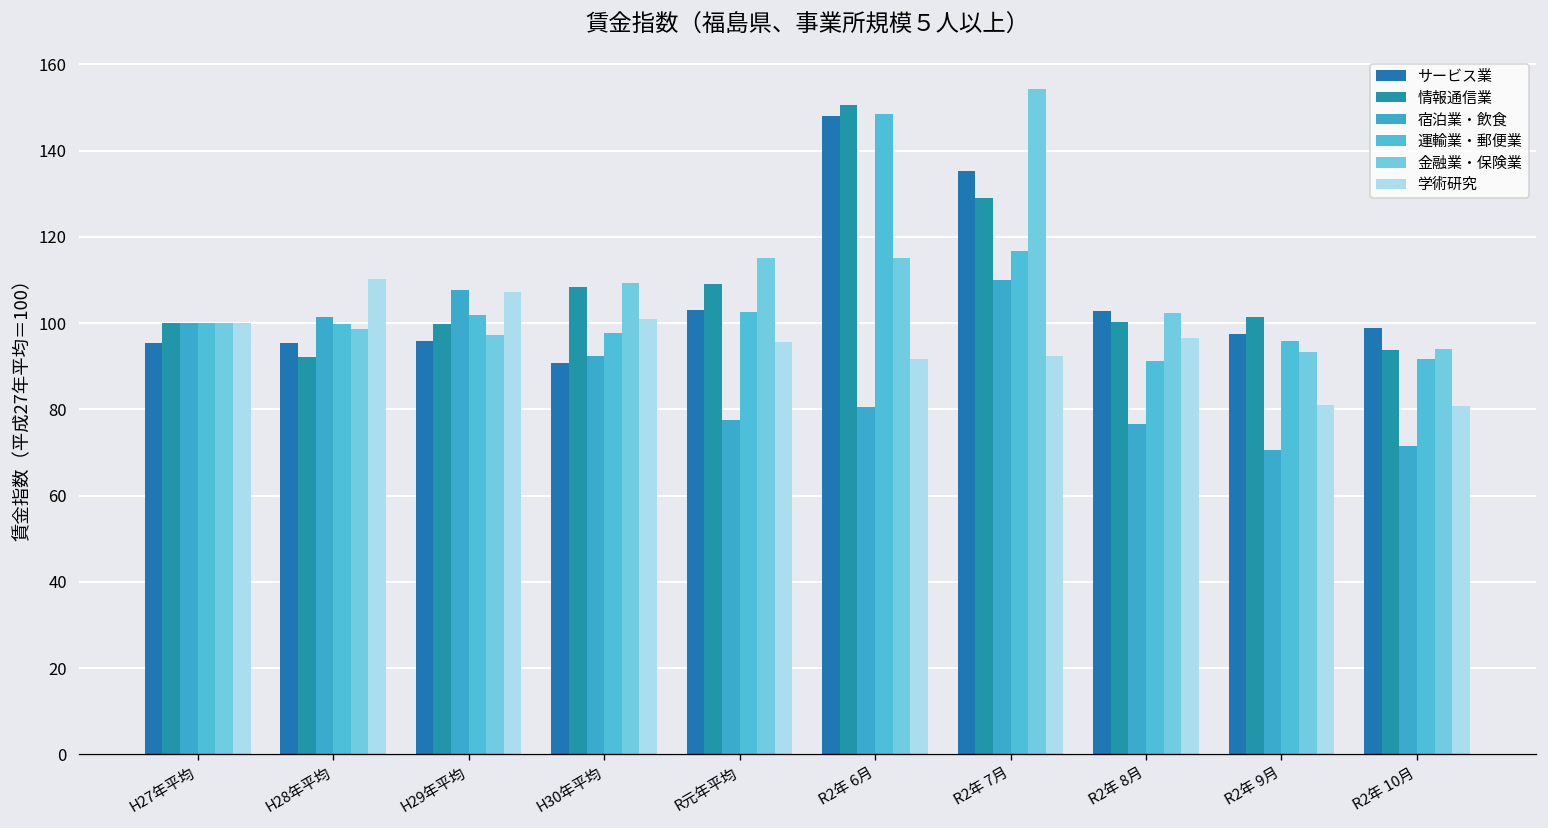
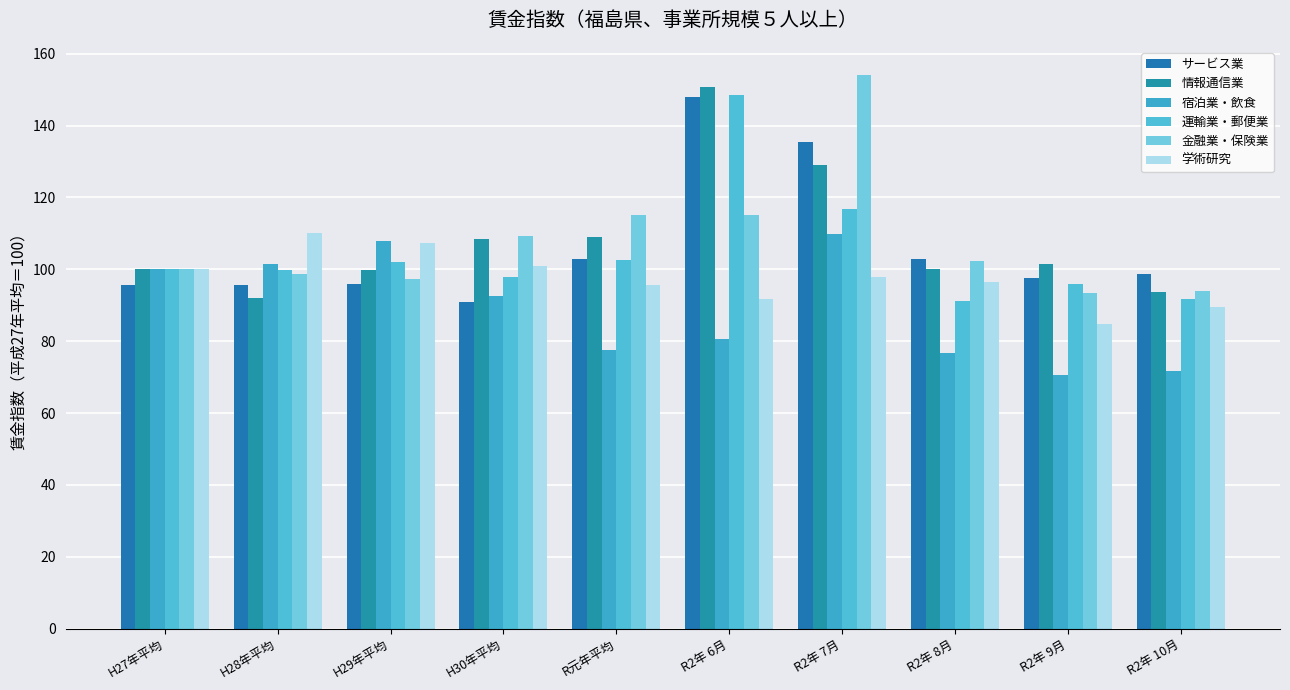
  {
    "学術研究": {
      "H27年平均": 100,
      "H28年平均": 110,
      "H29年平均": 107,
      "H30年平均": 101,
      "R元年平均": 96,
      "R2年 6月": 92,
-     "R2年 7月": 92,
+     "R2年 7月": 98,
      "R2年 8月": 97,
-     "R2年 9月": 81,
-     "R2年 10月": 81
+     "R2年 9月": 85,
+     "R2年 10月": 90
    }
  }
